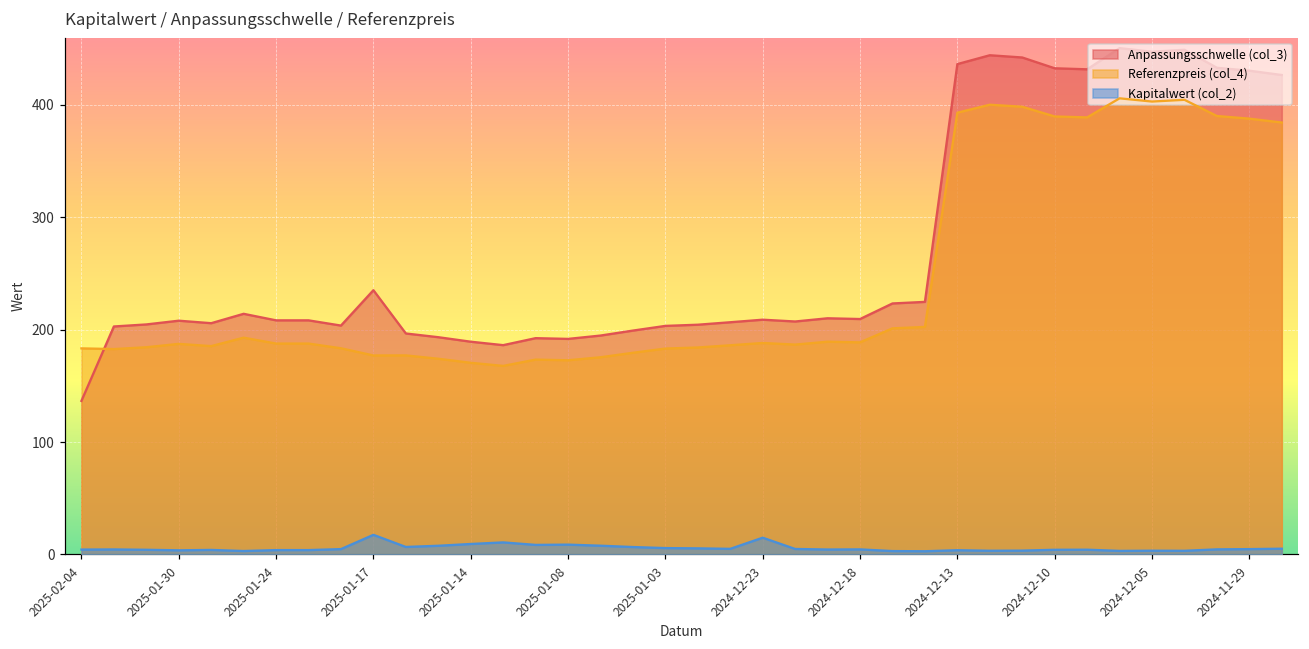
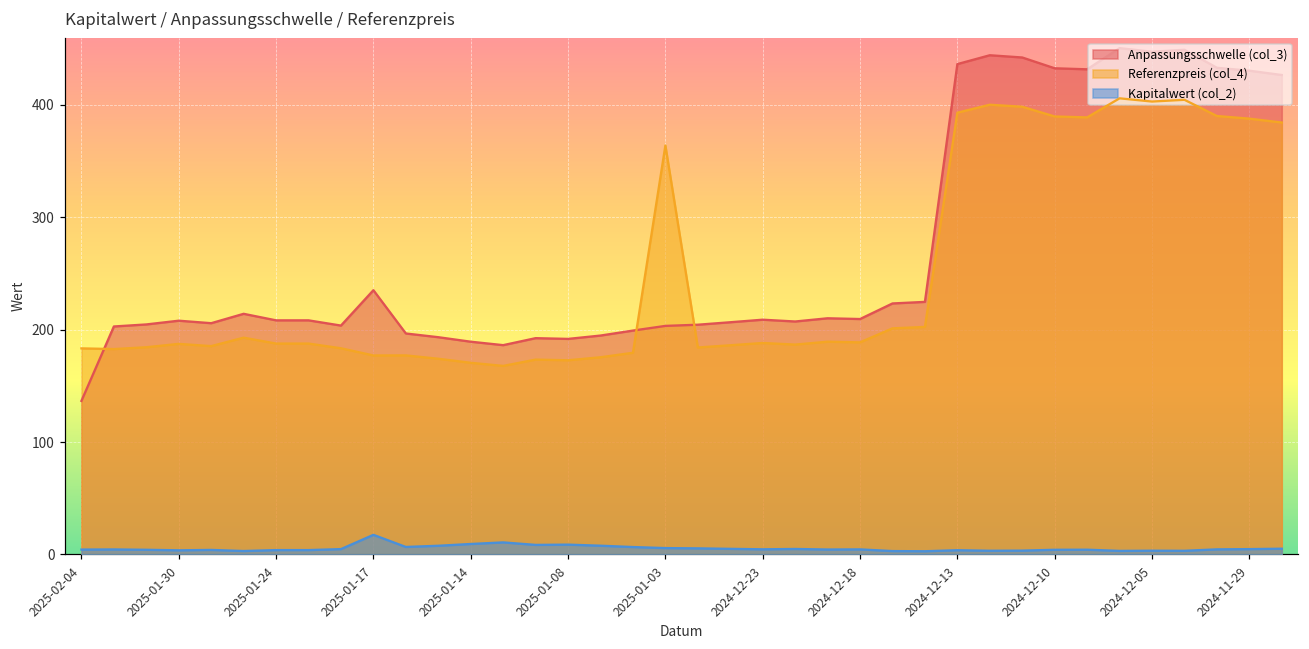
  {
    "Anpassungsschwelle (col_3)": {
      "2025-02-04": 137,
      "2025-01-30": 208,
      "2025-01-24": 208,
      "2025-01-17": 235,
      "2025-01-14": 189,
      "2025-01-08": 192,
      "2025-01-03": 203,
      "2024-12-23": 209,
      "2024-12-18": 210,
      "2024-12-13": 436,
      "2024-12-10": 433
    },
    "Referenzpreis (col_4)": {
      "2025-02-04": 183,
      "2025-01-30": 187,
      "2025-01-24": 188,
      "2025-01-17": 177,
      "2025-01-14": 171,
      "2025-01-08": 173,
-     "2025-01-03": 183,
+     "2025-01-03": 364,
      "2024-12-23": 188,
      "2024-12-18": 189,
      "2024-12-13": 393,
      "2024-12-10": 390,
      "2024-11-29": 388
    },
    "Kapitalwert (col_2)": {
      "2025-02-04": 4,
      "2025-01-30": 4,
      "2025-01-24": 4,
      "2025-01-17": 17,
      "2025-01-14": 9,
      "2025-01-08": 9,
      "2025-01-03": 6,
-     "2024-12-23": 15,
+     "2024-12-23": 5,
      "2024-12-18": 5,
      "2024-12-13": 4,
      "2024-12-10": 4,
      "2024-12-05": 3,
      "2024-11-29": 5
    }
  }
